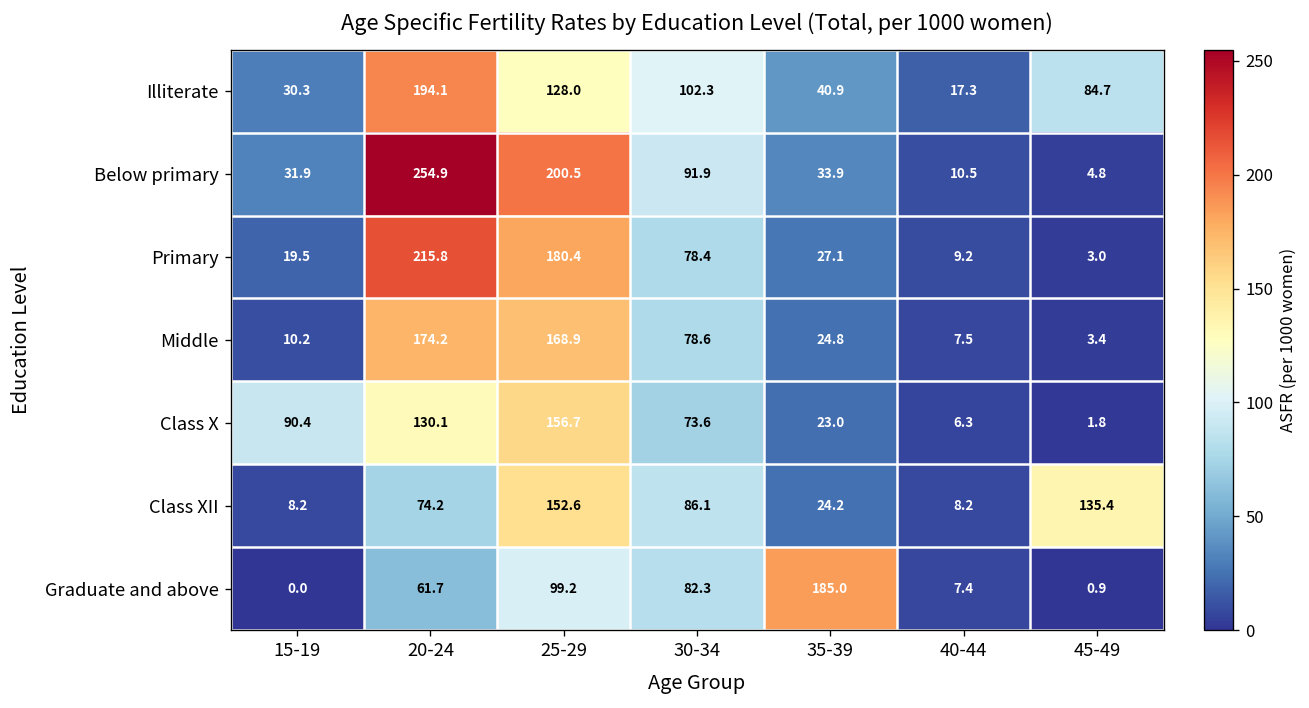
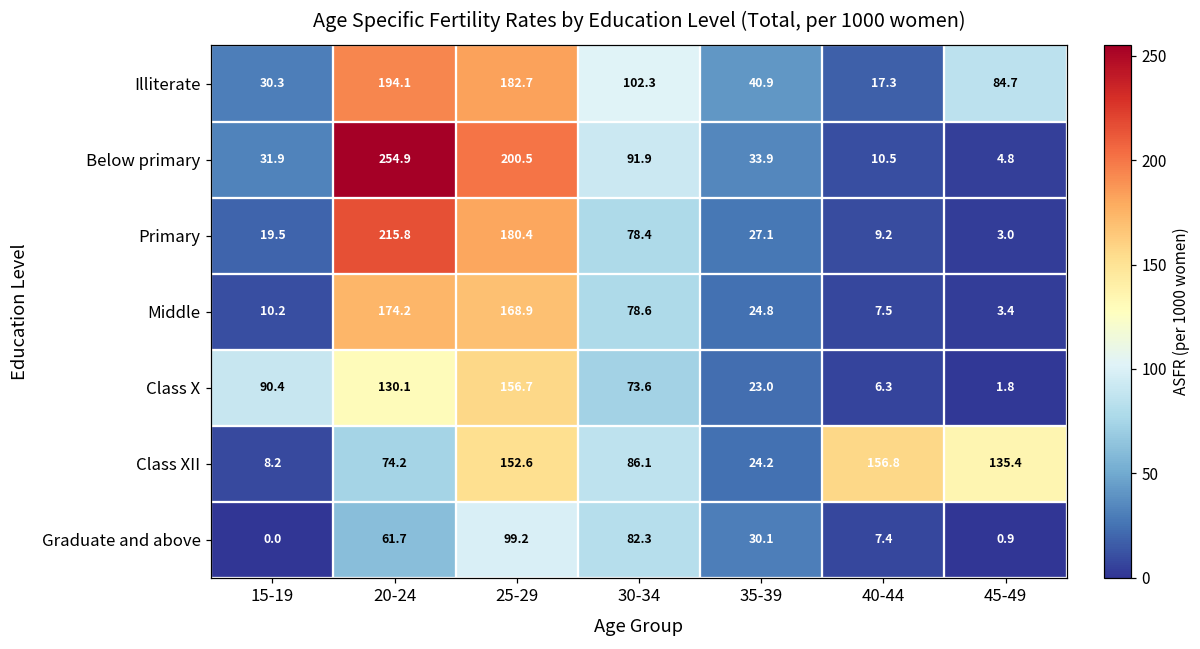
  {
    "Illiterate": {
      "15-19": 30.3,
      "20-24": 194.1,
-     "25-29": 128.0,
+     "25-29": 182.7,
      "30-34": 102.3,
      "35-39": 40.9,
      "40-44": 17.3,
      "45-49": 84.7
    },
    "Below primary": {
      "15-19": 31.9,
      "20-24": 254.9,
      "25-29": 200.5,
      "30-34": 91.9,
      "35-39": 33.9,
      "40-44": 10.5,
      "45-49": 4.8
    },
    "Primary": {
      "15-19": 19.5,
      "20-24": 215.8,
      "25-29": 180.4,
      "30-34": 78.4,
      "35-39": 27.1,
      "40-44": 9.2,
      "45-49": 3.0
    },
    "Middle": {
      "15-19": 10.2,
      "20-24": 174.2,
      "25-29": 168.9,
      "30-34": 78.6,
      "35-39": 24.8,
      "40-44": 7.5,
      "45-49": 3.4
    },
    "Class X": {
      "15-19": 90.4,
      "20-24": 130.1,
      "25-29": 156.7,
      "30-34": 73.6,
      "35-39": 23.0,
      "40-44": 6.3,
      "45-49": 1.8
    },
    "Class XII": {
      "15-19": 8.2,
      "20-24": 74.2,
      "25-29": 152.6,
      "30-34": 86.1,
      "35-39": 24.2,
-     "40-44": 8.2,
+     "40-44": 156.8,
      "45-49": 135.4
    },
    "Graduate and above": {
      "15-19": 0.0,
      "20-24": 61.7,
      "25-29": 99.2,
      "30-34": 82.3,
-     "35-39": 185.0,
+     "35-39": 30.1,
      "40-44": 7.4,
      "45-49": 0.9
    }
  }
